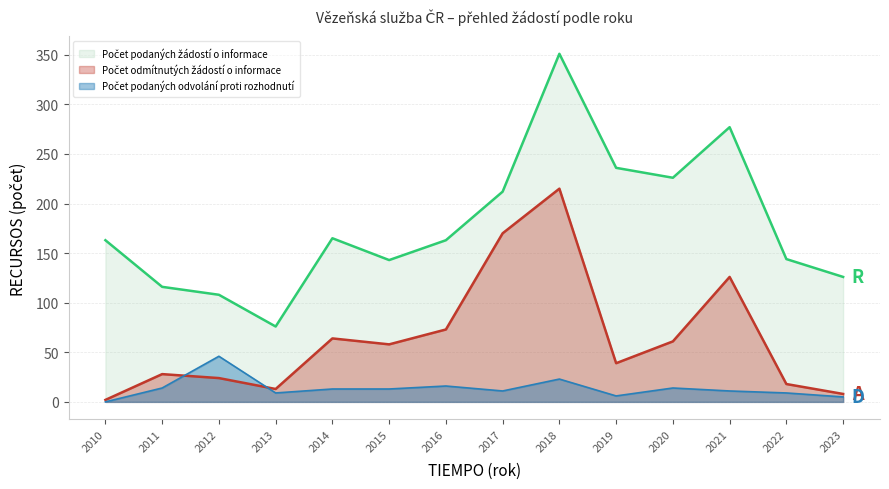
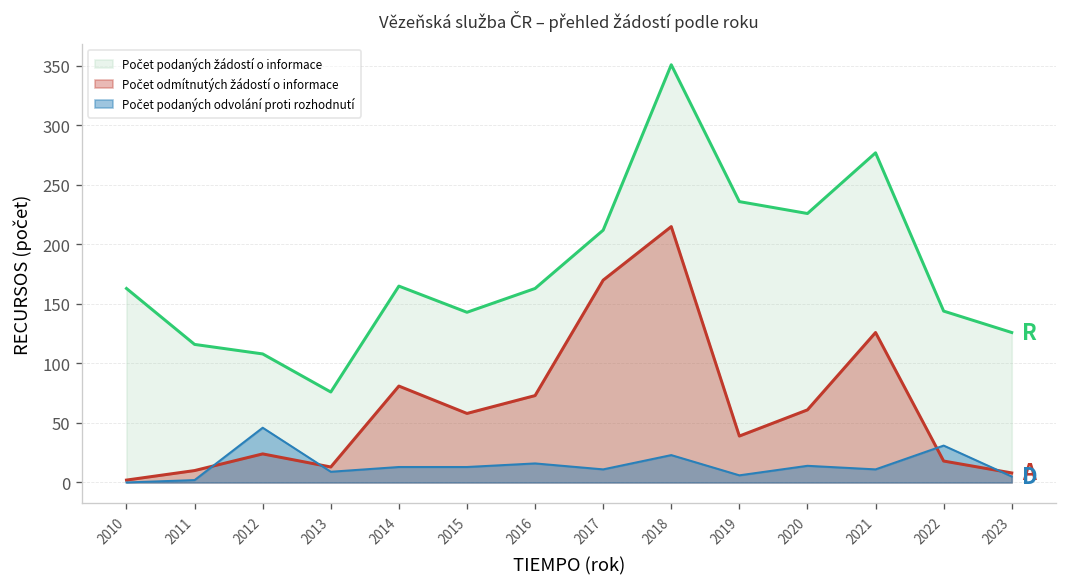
  {
    "Počet podaných žádostí o informace": {
      "2010": 160,
      "2011": 120,
      "2012": 110,
      "2013": 80,
      "2014": 170,
      "2015": 140,
      "2016": 160,
      "2017": 210,
      "2018": 350,
      "2019": 240,
      "2020": 230,
      "2021": 280,
      "2022": 140,
      "2023": 130
    },
    "Počet odmítnutých žádostí o informace": {
-     "2011": 30,
+     "2011": 10,
      "2012": 20,
      "2013": 10,
-     "2014": 60,
+     "2014": 80,
      "2015": 60,
      "2016": 70,
      "2017": 170,
      "2018": 220,
      "2019": 40,
      "2020": 60,
      "2021": 130,
      "2022": 20,
      "2023": 10
    },
    "Počet podaných odvolání proti rozhodnutí": {
-     "2011": 10,
+     "2011": 0,
      "2012": 50,
      "2013": 10,
      "2014": 10,
      "2015": 10,
      "2016": 20,
      "2017": 10,
      "2018": 20,
      "2019": 10,
      "2020": 10,
      "2021": 10,
-     "2022": 10,
+     "2022": 30,
      "2023": 10
    }
  }
